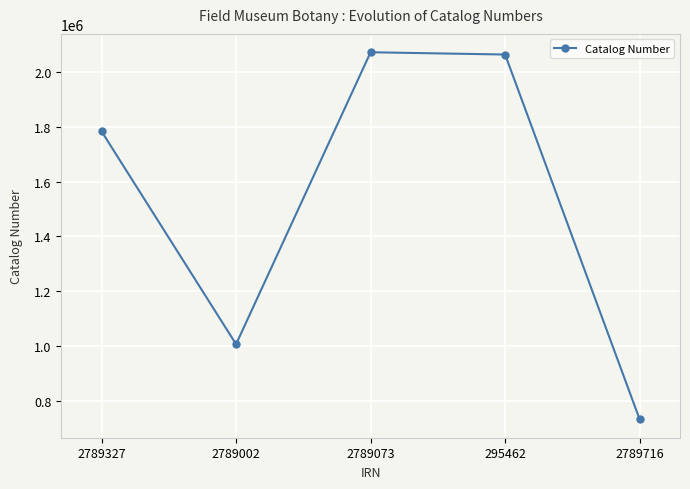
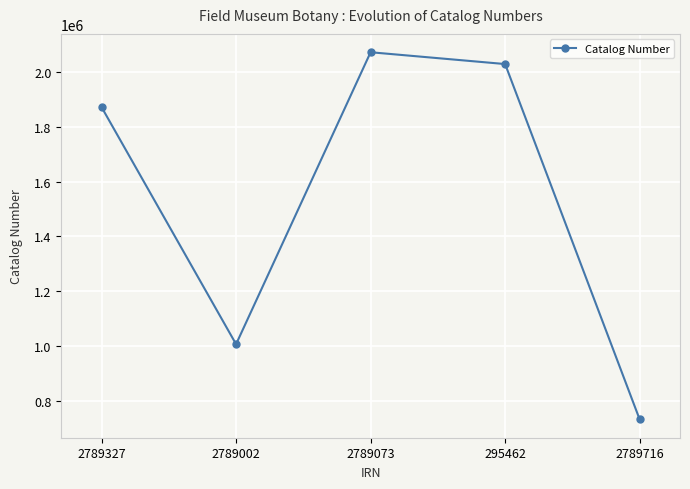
  {
-   "2789327": 1780000,
+   "2789327": 1870000,
    "2789002": 1010000,
    "2789073": 2070000,
-   "295462": 2060000,
+   "295462": 2030000,
    "2789716": 730000
  }
